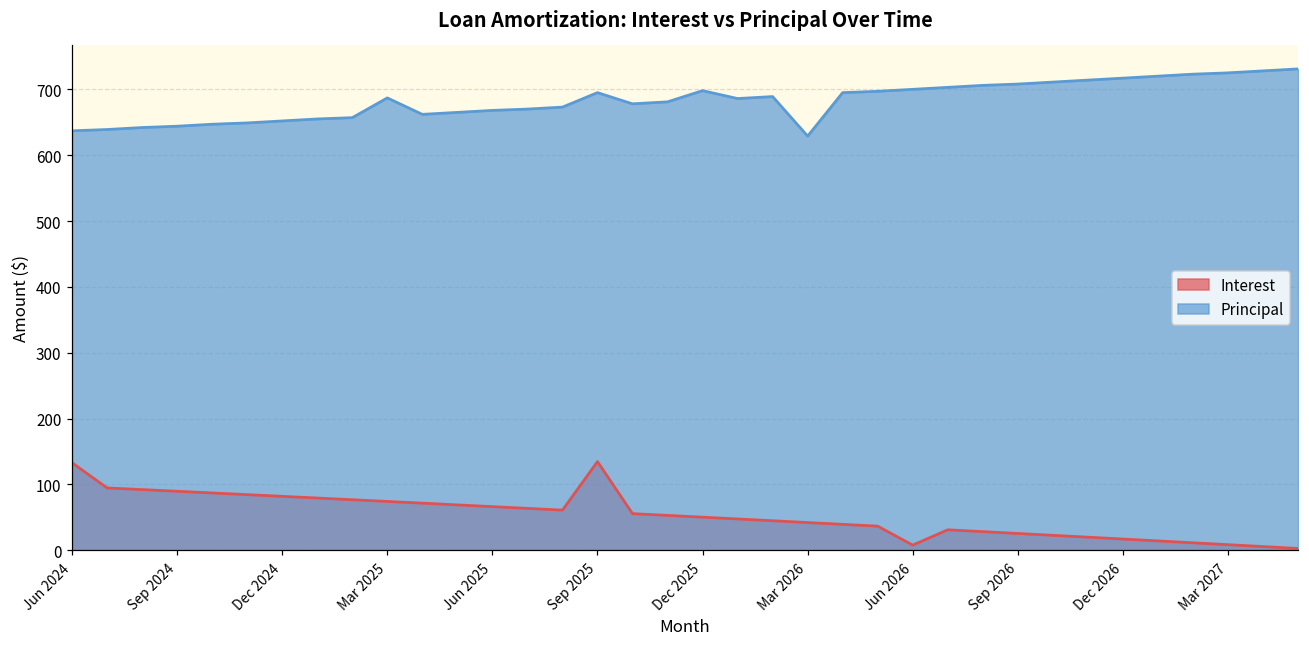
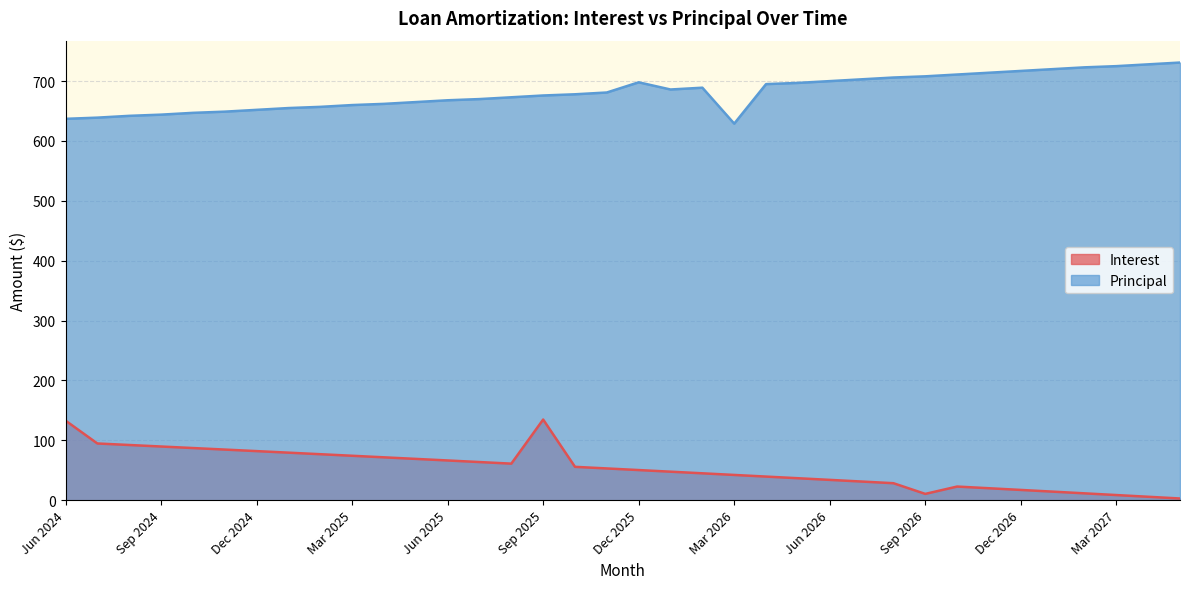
  {
    "Interest": {
      "Jun 2024": 130,
      "Sep 2024": 90,
      "Dec 2024": 80,
      "Mar 2025": 70,
      "Jun 2025": 70,
      "Sep 2025": 130,
      "Dec 2025": 50,
      "Mar 2026": 40,
-     "Jun 2026": 10,
-     "Sep 2026": 30,
+     "Jun 2026": 30,
+     "Sep 2026": 10,
      "Dec 2026": 20,
      "Mar 2027": 10
    },
    "Principal": {
      "Jun 2024": 640,
      "Sep 2024": 640,
      "Dec 2024": 650,
-     "Mar 2025": 690,
+     "Mar 2025": 660,
      "Jun 2025": 670,
-     "Sep 2025": 700,
+     "Sep 2025": 680,
      "Dec 2025": 700,
      "Mar 2026": 630,
      "Jun 2026": 700,
      "Sep 2026": 710,
      "Dec 2026": 720,
      "Mar 2027": 730
    }
  }
